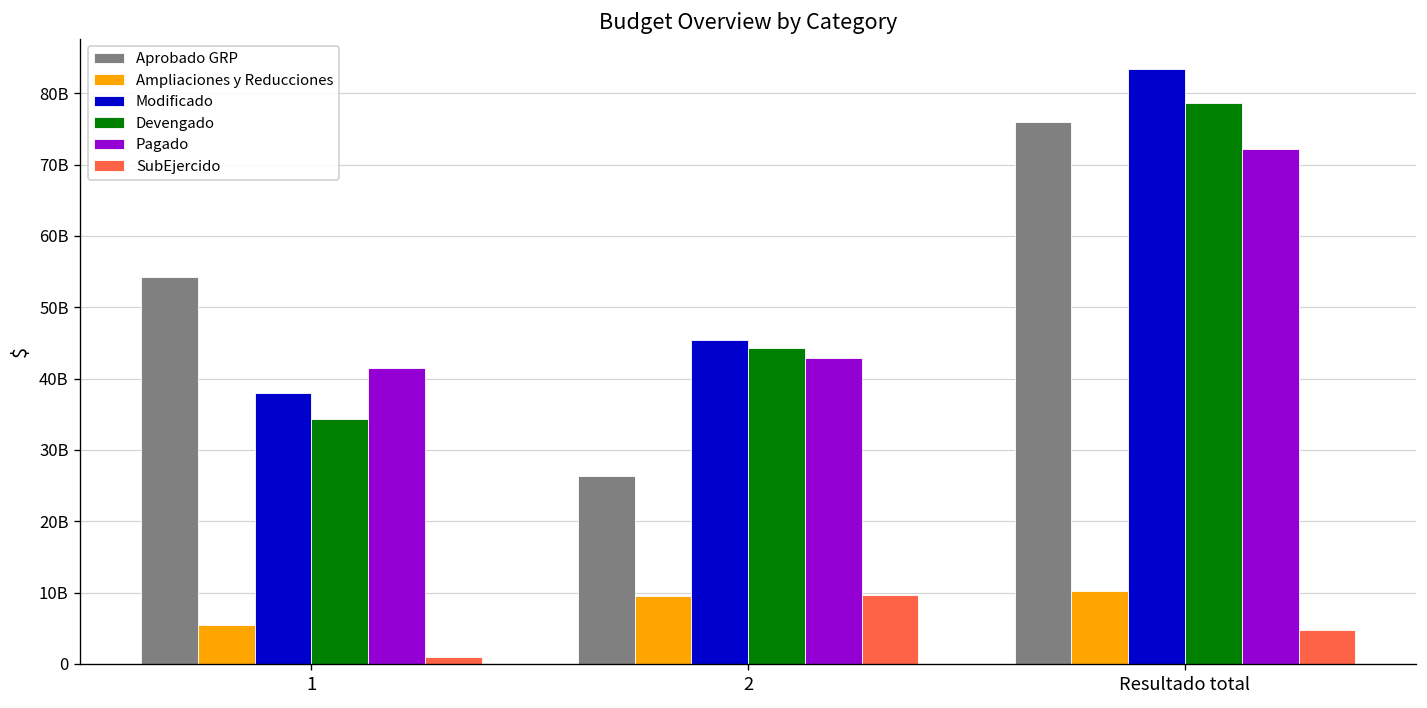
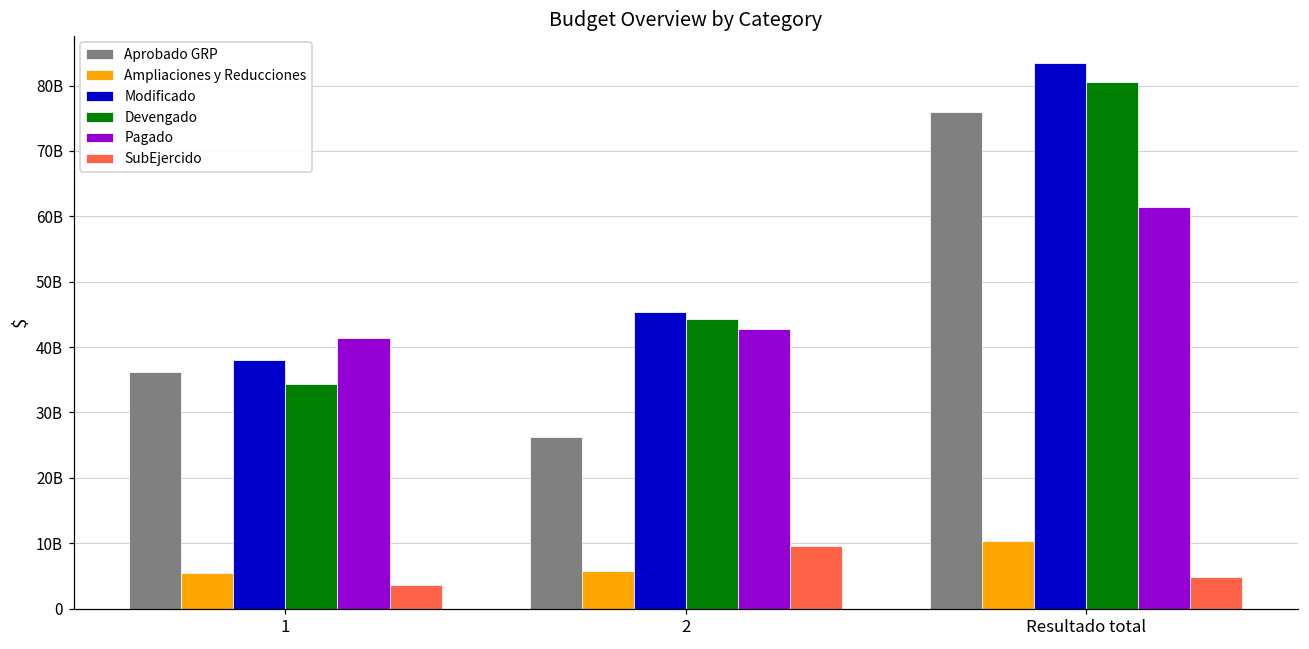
  {
    "Aprobado GRP": {
-     "1": 54000000000,
+     "1": 36000000000,
      "2": 26000000000,
      "Resultado total": 76000000000
    },
    "Ampliaciones y Reducciones": {
      "1": 5000000000,
-     "2": 9000000000,
+     "2": 6000000000,
      "Resultado total": 10000000000
    },
    "Modificado": {
      "1": 38000000000,
      "2": 45000000000,
      "Resultado total": 83000000000
    },
    "Devengado": {
      "1": 34000000000,
      "2": 44000000000,
-     "Resultado total": 79000000000
+     "Resultado total": 81000000000
    },
    "Pagado": {
      "1": 41000000000,
      "2": 43000000000,
-     "Resultado total": 72000000000
+     "Resultado total": 61000000000
    },
    "SubEjercido": {
-     "1": 1000000000,
+     "1": 4000000000,
      "2": 10000000000,
      "Resultado total": 5000000000
    }
  }
